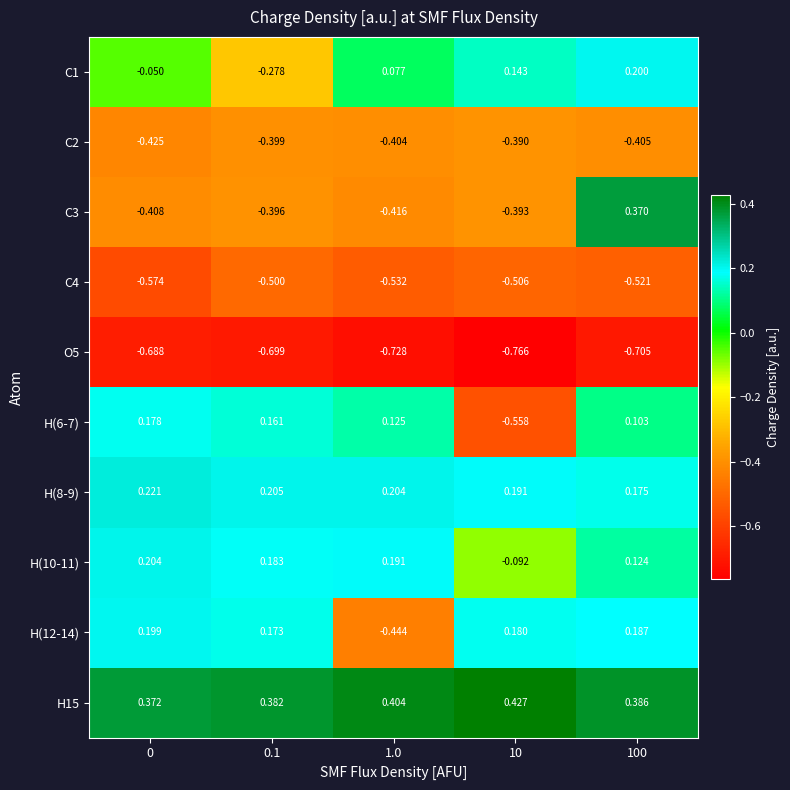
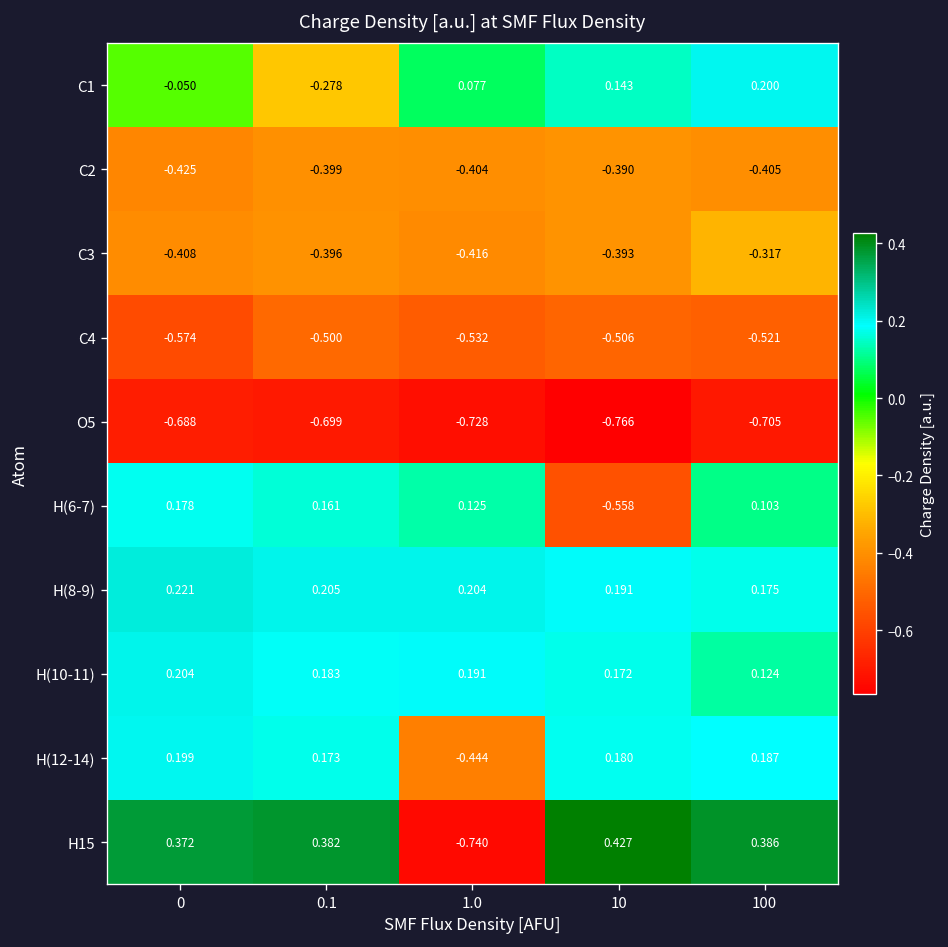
  {
    "C1": {
      "0": -0.050,
      "0.1": -0.278,
      "1.0": 0.077,
      "10": 0.143,
      "100": 0.200
    },
    "C2": {
      "0": -0.425,
      "0.1": -0.399,
      "1.0": -0.404,
      "10": -0.390,
      "100": -0.405
    },
    "C3": {
      "0": -0.408,
      "0.1": -0.396,
      "1.0": -0.416,
      "10": -0.393,
-     "100": 0.370
+     "100": -0.317
    },
    "C4": {
      "0": -0.574,
      "0.1": -0.500,
      "1.0": -0.532,
      "10": -0.506,
      "100": -0.521
    },
    "O5": {
      "0": -0.688,
      "0.1": -0.699,
      "1.0": -0.728,
      "10": -0.766,
      "100": -0.705
    },
    "H(6-7)": {
      "0": 0.178,
      "0.1": 0.161,
      "1.0": 0.125,
      "10": -0.558,
      "100": 0.103
    },
    "H(8-9)": {
      "0": 0.221,
      "0.1": 0.205,
      "1.0": 0.204,
      "10": 0.191,
      "100": 0.175
    },
    "H(10-11)": {
      "0": 0.204,
      "0.1": 0.183,
      "1.0": 0.191,
-     "10": -0.092,
+     "10": 0.172,
      "100": 0.124
    },
    "H(12-14)": {
      "0": 0.199,
      "0.1": 0.173,
      "1.0": -0.444,
      "10": 0.180,
      "100": 0.187
    },
    "H15": {
      "0": 0.372,
      "0.1": 0.382,
-     "1.0": 0.404,
+     "1.0": -0.740,
      "10": 0.427,
      "100": 0.386
    }
  }
